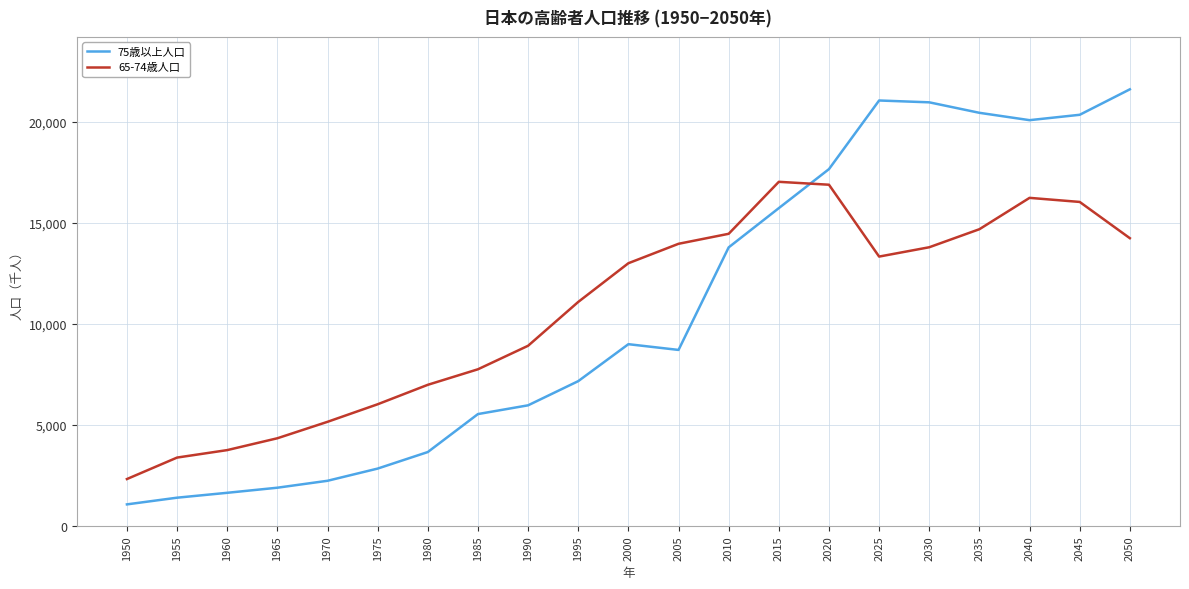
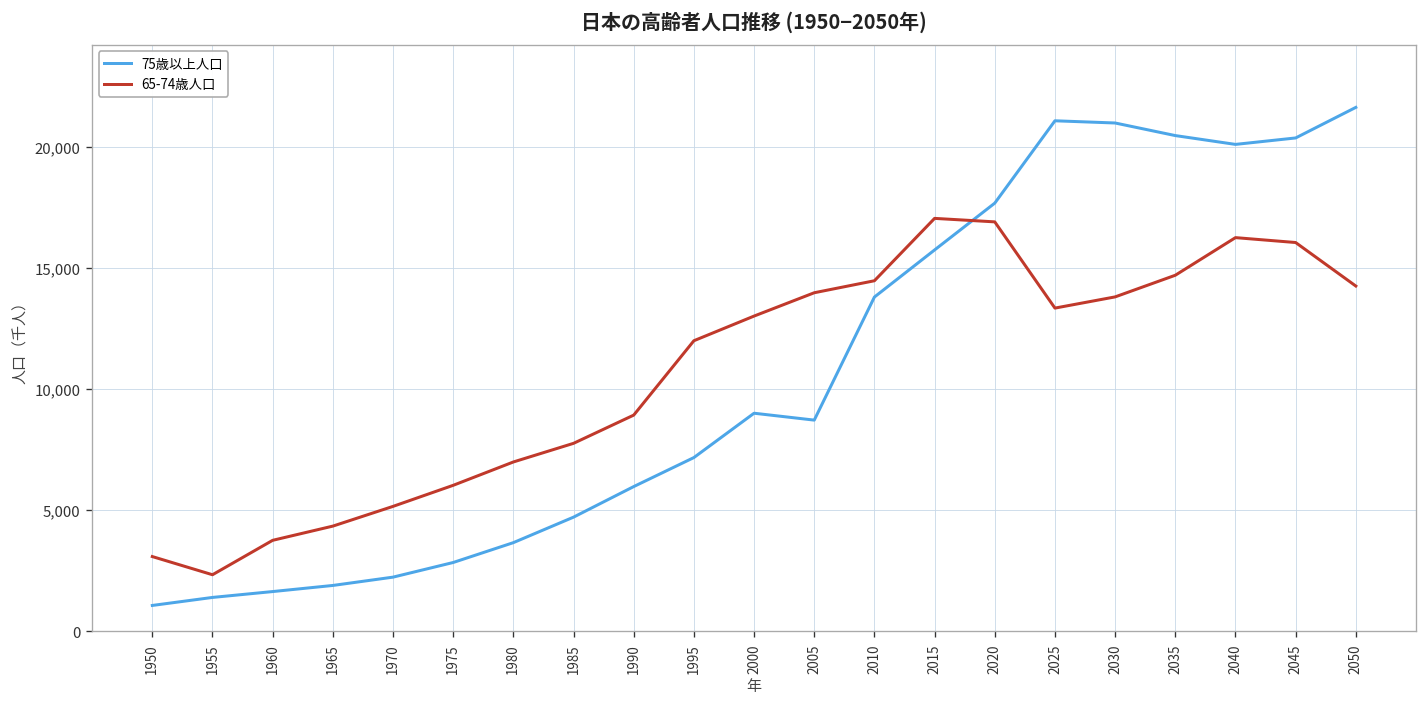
  {
    "75歳以上人口": {
      "1950": "1,100",
      "1955": "1,400",
      "1960": "1,600",
      "1965": "1,900",
      "1970": "2,200",
      "1975": "2,800",
      "1980": "3,700",
-     "1985": "5,500",
+     "1985": "4,700",
      "1990": "6,000",
      "1995": "7,200",
      "2000": "9,000",
      "2005": "8,700",
      "2010": "13,800",
      "2015": "15,700",
      "2020": "17,700",
      "2025": "21,100",
      "2030": "21,000",
      "2035": "20,500",
      "2040": "20,100",
      "2045": "20,400",
      "2050": "21,600"
    },
    "65-74歳人口": {
-     "1950": "2,300",
-     "1955": "3,400",
+     "1950": "3,100",
+     "1955": "2,300",
      "1960": "3,800",
      "1965": "4,300",
      "1970": "5,200",
      "1975": "6,000",
      "1980": "7,000",
      "1985": "7,800",
      "1990": "8,900",
-     "1995": "11,100",
+     "1995": "12,000",
      "2000": "13,000",
      "2005": "14,000",
      "2010": "14,500",
      "2015": "17,000",
      "2020": "16,900",
      "2025": "13,300",
      "2030": "13,800",
      "2035": "14,700",
      "2040": "16,200",
      "2045": "16,000",
      "2050": "14,200"
    }
  }
